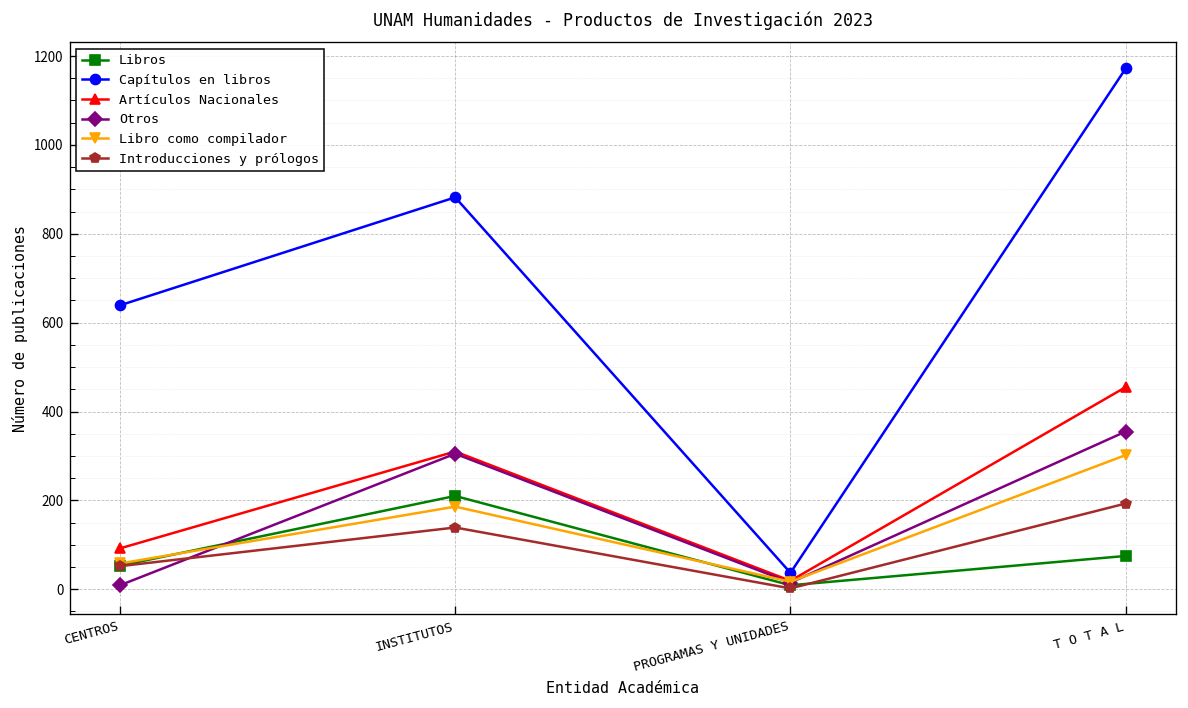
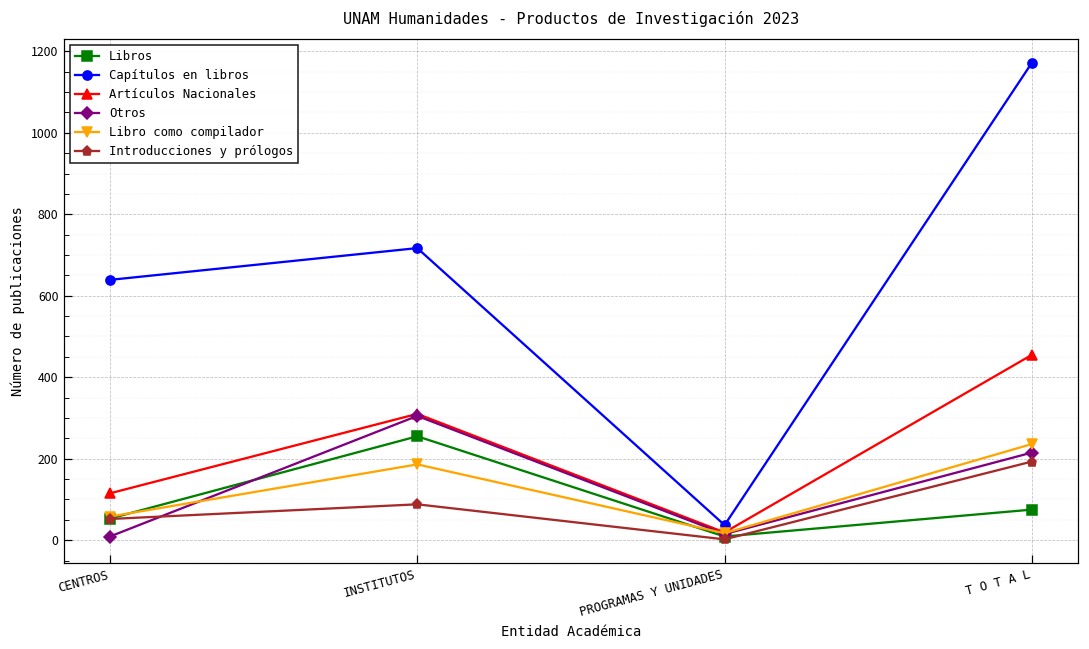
  {
    "Libros": {
-     "INSTITUTOS": 210,
+     "INSTITUTOS": 260,
      "T O T A L": 80
    },
    "Capítulos en libros": {
      "CENTROS": 640,
-     "INSTITUTOS": 880,
+     "INSTITUTOS": 720,
      "PROGRAMAS Y UNIDADES": 40,
      "T O T A L": 1170
    },
    "Artículos Nacionales": {
-     "CENTROS": 90,
+     "CENTROS": 120,
      "T O T A L": 460
    },
    "Otros": {
      "CENTROS": 10,
-     "T O T A L": 360
+     "T O T A L": 220
    },
    "Libro como compilador": {
      "INSTITUTOS": 190,
-     "T O T A L": 300
+     "T O T A L": 240
    },
    "Introducciones y prólogos": {
-     "INSTITUTOS": 140,
+     "INSTITUTOS": 90,
      "PROGRAMAS Y UNIDADES": 0,
      "T O T A L": 190
    }
  }
